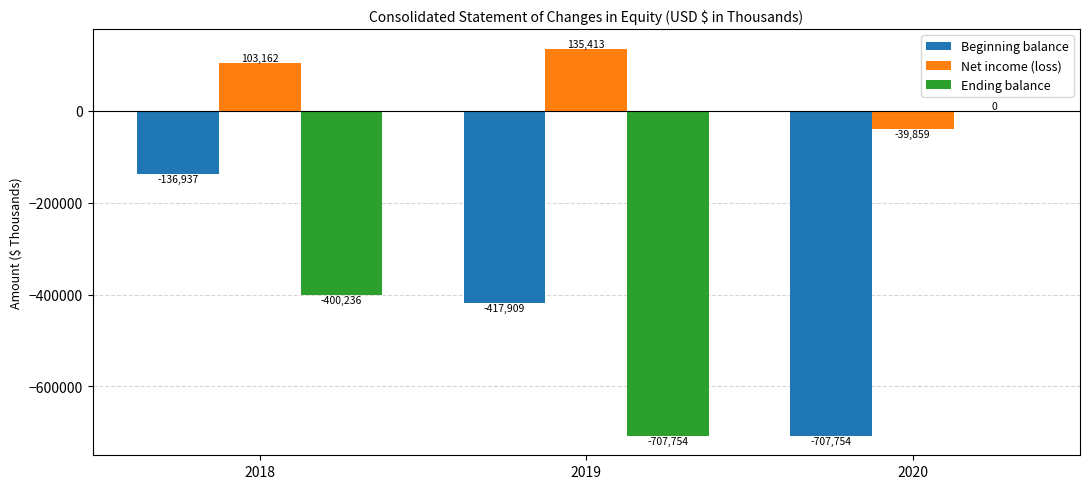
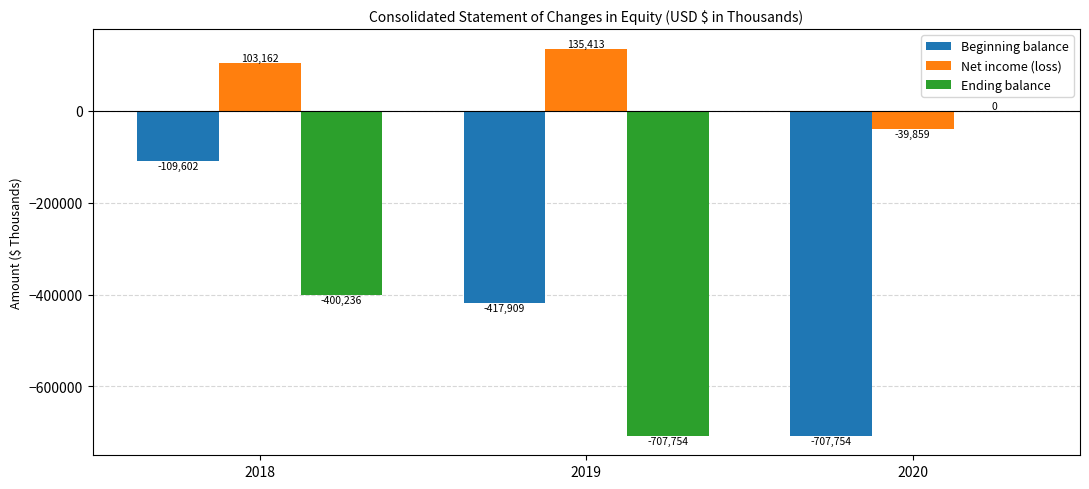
  {
    "Beginning balance": {
-     "2018": "-136,937",
+     "2018": "-109,602",
      "2019": "-417,909",
      "2020": "-707,754"
    },
    "Net income (loss)": {
      "2018": "103,162",
      "2019": "135,413",
      "2020": "-39,859"
    },
    "Ending balance": {
      "2018": "-400,236",
      "2019": "-707,754",
      "2020": "0"
    }
  }
